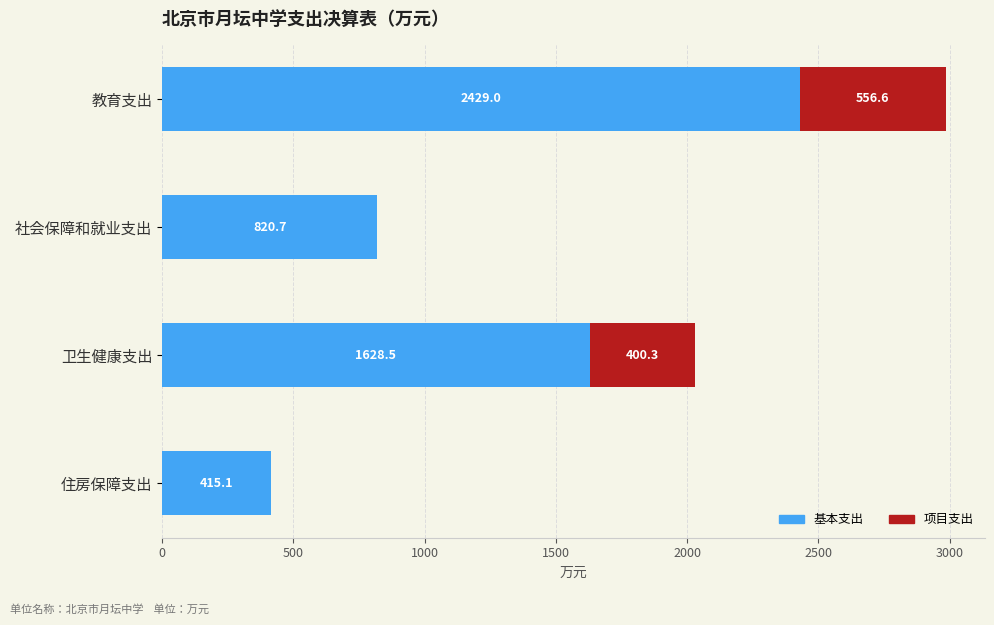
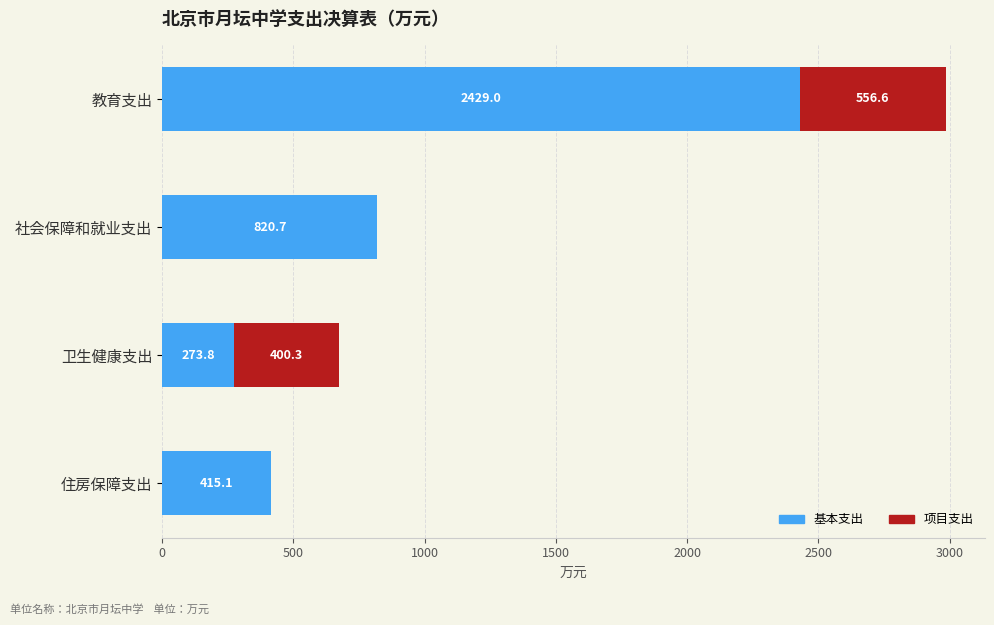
  {
    "基本支出": {
      "教育支出": 2429.0,
      "社会保障和就业支出": 820.7,
-     "卫生健康支出": 1628.5,
+     "卫生健康支出": 273.8,
      "住房保障支出": 415.1
    },
    "项目支出": {
      "教育支出": 556.6,
      "卫生健康支出": 400.3
    }
  }
